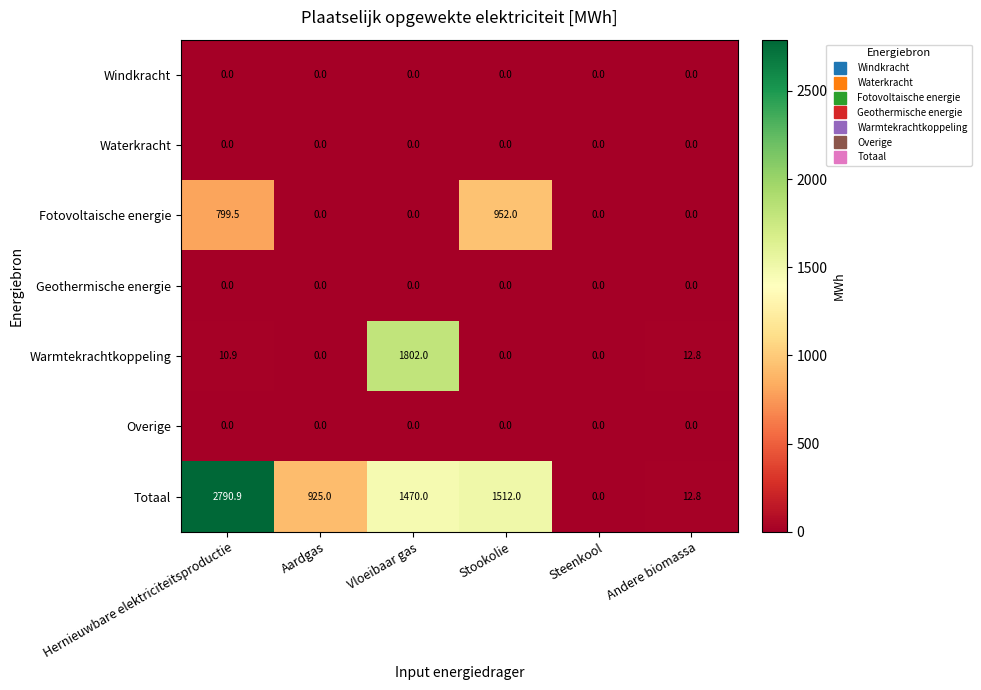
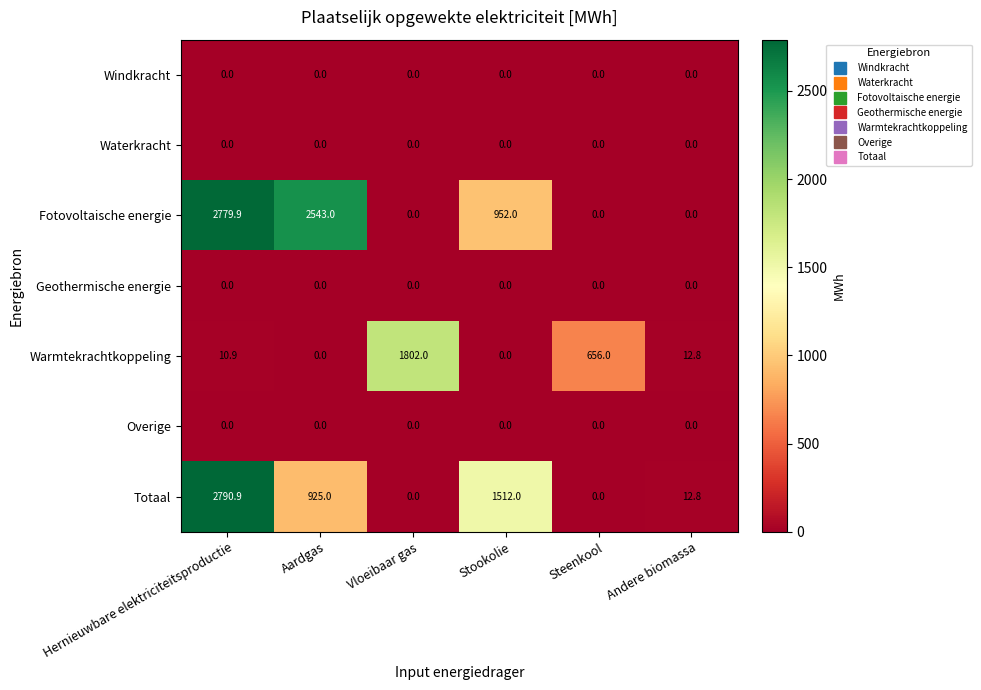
  {
    "Windkracht": {
      "Hernieuwbare elektriciteitsproductie": 0.0,
      "Aardgas": 0.0,
      "Vloeibaar gas": 0.0,
      "Stookolie": 0.0,
      "Steenkool": 0.0,
      "Andere biomassa": 0.0
    },
    "Waterkracht": {
      "Hernieuwbare elektriciteitsproductie": 0.0,
      "Aardgas": 0.0,
      "Vloeibaar gas": 0.0,
      "Stookolie": 0.0,
      "Steenkool": 0.0,
      "Andere biomassa": 0.0
    },
    "Fotovoltaische energie": {
-     "Hernieuwbare elektriciteitsproductie": 799.5,
-     "Aardgas": 0.0,
+     "Hernieuwbare elektriciteitsproductie": 2779.9,
+     "Aardgas": 2543.0,
      "Vloeibaar gas": 0.0,
      "Stookolie": 952.0,
      "Steenkool": 0.0,
      "Andere biomassa": 0.0
    },
    "Geothermische energie": {
      "Hernieuwbare elektriciteitsproductie": 0.0,
      "Aardgas": 0.0,
      "Vloeibaar gas": 0.0,
      "Stookolie": 0.0,
      "Steenkool": 0.0,
      "Andere biomassa": 0.0
    },
    "Warmtekrachtkoppeling": {
      "Hernieuwbare elektriciteitsproductie": 10.9,
      "Aardgas": 0.0,
      "Vloeibaar gas": 1802.0,
      "Stookolie": 0.0,
-     "Steenkool": 0.0,
+     "Steenkool": 656.0,
      "Andere biomassa": 12.8
    },
    "Overige": {
      "Hernieuwbare elektriciteitsproductie": 0.0,
      "Aardgas": 0.0,
      "Vloeibaar gas": 0.0,
      "Stookolie": 0.0,
      "Steenkool": 0.0,
      "Andere biomassa": 0.0
    },
    "Totaal": {
      "Hernieuwbare elektriciteitsproductie": 2790.9,
      "Aardgas": 925.0,
-     "Vloeibaar gas": 1470.0,
+     "Vloeibaar gas": 0.0,
      "Stookolie": 1512.0,
      "Steenkool": 0.0,
      "Andere biomassa": 12.8
    }
  }
